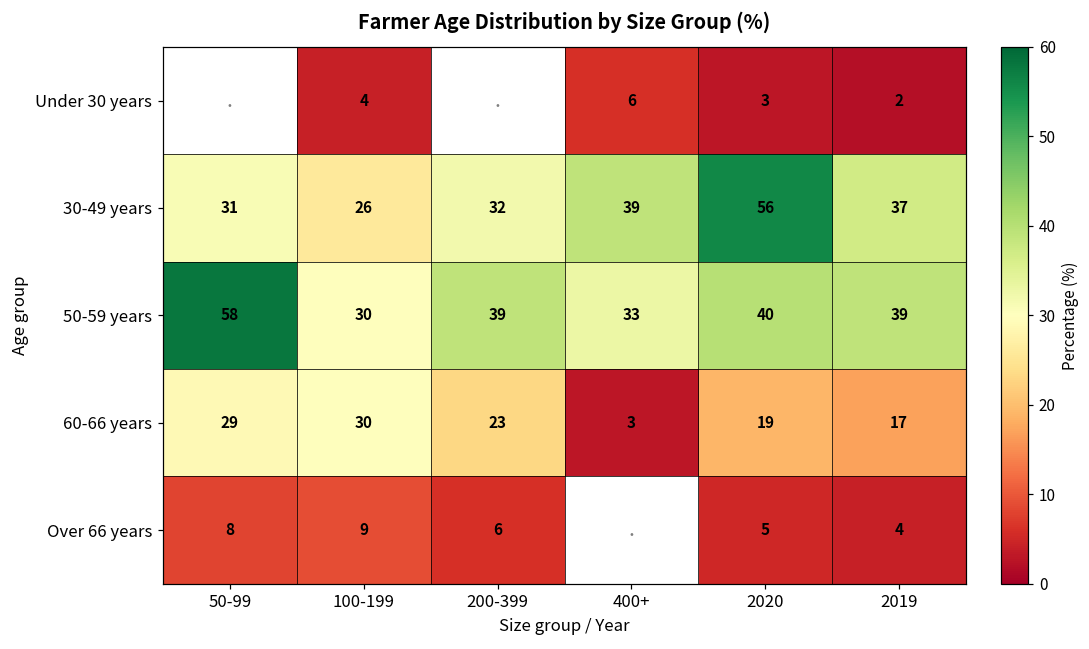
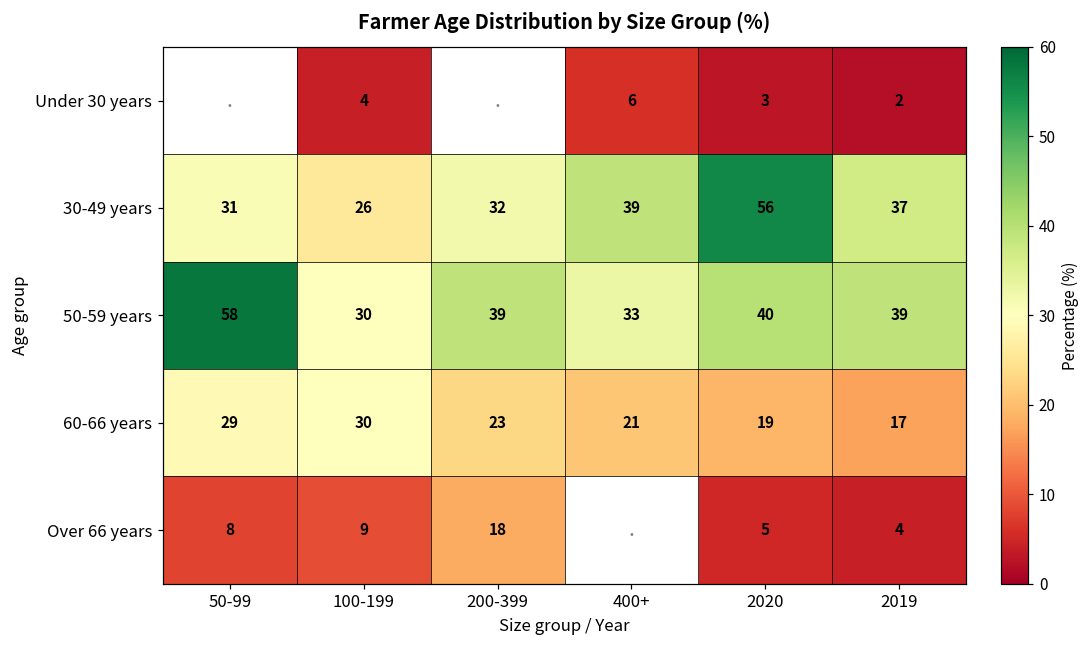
  {
    "Under 30 years": {
      "100-199": 4,
      "400+": 6,
      "2020": 3,
      "2019": 2
    },
    "30-49 years": {
      "50-99": 31,
      "100-199": 26,
      "200-399": 32,
      "400+": 39,
      "2020": 56,
      "2019": 37
    },
    "50-59 years": {
      "50-99": 58,
      "100-199": 30,
      "200-399": 39,
      "400+": 33,
      "2020": 40,
      "2019": 39
    },
    "60-66 years": {
      "50-99": 29,
      "100-199": 30,
      "200-399": 23,
-     "400+": 3,
+     "400+": 21,
      "2020": 19,
      "2019": 17
    },
    "Over 66 years": {
      "50-99": 8,
      "100-199": 9,
-     "200-399": 6,
+     "200-399": 18,
      "2020": 5,
      "2019": 4
    }
  }
